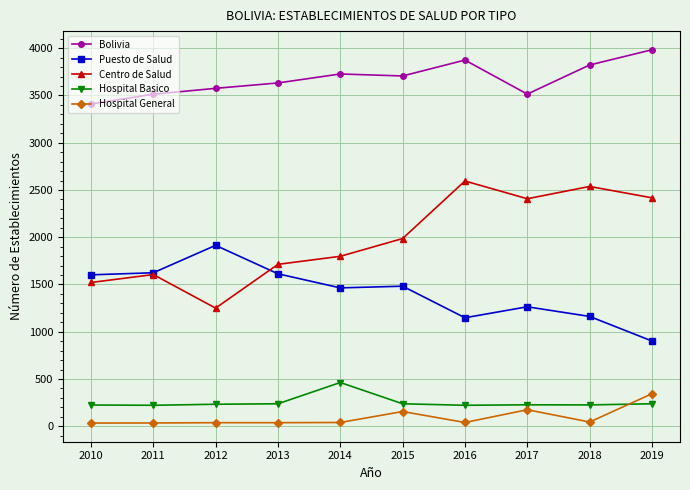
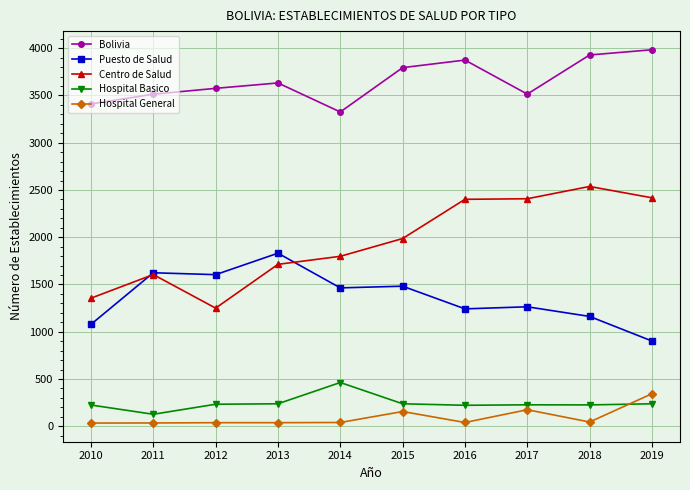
  {
    "Bolivia": {
      "2012": 3600,
      "2013": 3600,
-     "2014": 3700,
-     "2015": 3700,
+     "2014": 3300,
+     "2015": 3800,
      "2016": 3900,
      "2017": 3500,
-     "2018": 3800,
+     "2018": 3900,
      "2019": 4000
    },
    "Puesto de Salud": {
-     "2010": 1600,
-     "2012": 1900,
-     "2013": 1600,
+     "2010": 1100,
+     "2012": 1600,
+     "2013": 1800,
      "2014": 1500,
      "2015": 1500,
-     "2016": 1100,
+     "2016": 1200,
      "2017": 1300,
      "2018": 1200,
      "2019": 900
    },
    "Centro de Salud": {
-     "2010": 1500,
+     "2010": 1400,
      "2012": 1300,
      "2013": 1700,
      "2014": 1800,
      "2015": 2000,
-     "2016": 2600,
+     "2016": 2400,
      "2017": 2400,
      "2018": 2500,
      "2019": 2400
    },
    "Hospital Basico": {
      "2010": 200,
-     "2011": 200,
+     "2011": 100,
      "2012": 200,
      "2013": 200,
      "2014": 500,
      "2015": 200,
      "2016": 200,
      "2017": 200,
      "2018": 200,
      "2019": 200
    },
    "Hospital General": {
      "2010": 0,
      "2011": 0,
      "2012": 0,
      "2013": 0,
      "2014": 0,
      "2015": 200,
      "2016": 0,
      "2017": 200,
      "2018": 0,
      "2019": 300
    }
  }
